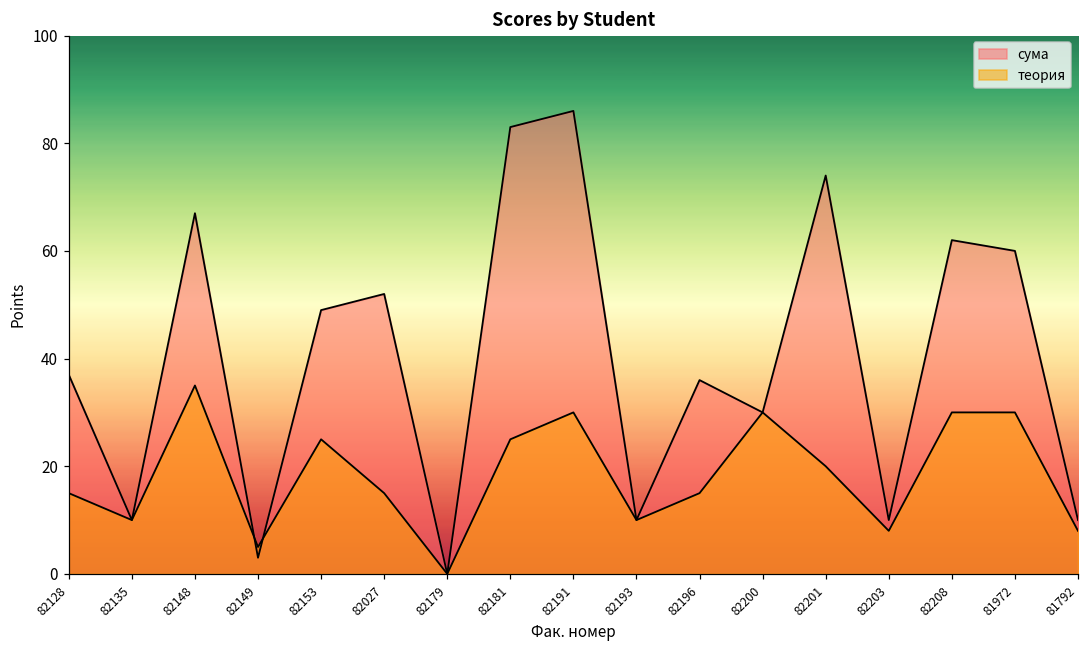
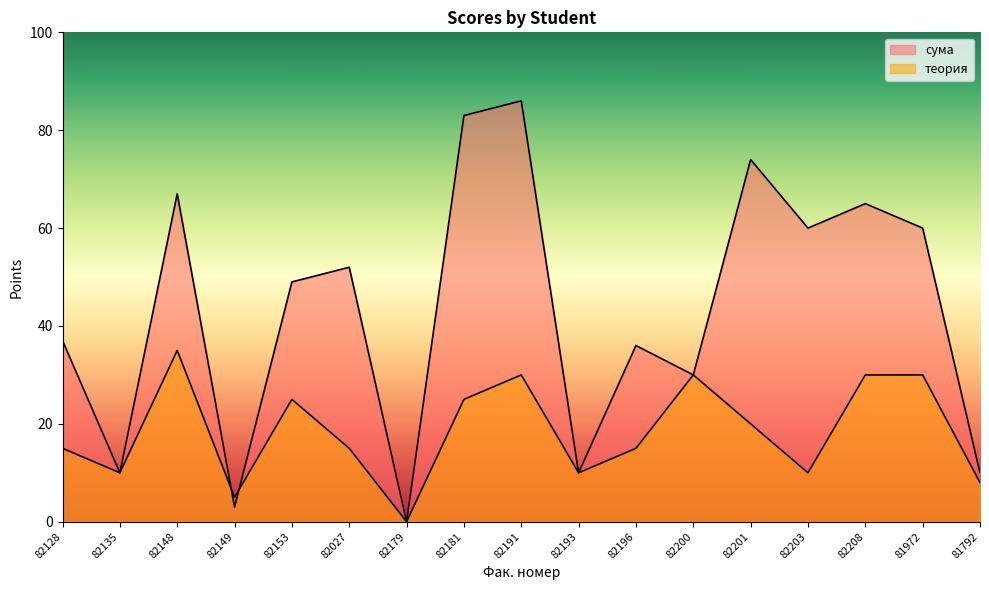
  {
    "сума": {
      "82128": 37,
      "82148": 67,
      "82149": 3,
      "82153": 49,
      "82027": 52,
      "82181": 83,
      "82191": 86,
      "82196": 36,
      "82201": 74,
-     "82203": 10,
-     "82208": 62,
+     "82203": 60,
+     "82208": 65,
      "81972": 60,
      "81792": 10
    },
    "теория": {
      "82128": 15,
      "82148": 35,
      "82149": 5,
      "82153": 25,
      "82027": 15,
      "82181": 25,
      "82191": 30,
      "82196": 15,
      "82201": 20,
-     "82203": 8,
+     "82203": 10,
      "82208": 30,
      "81972": 30,
      "81792": 8
    }
  }
